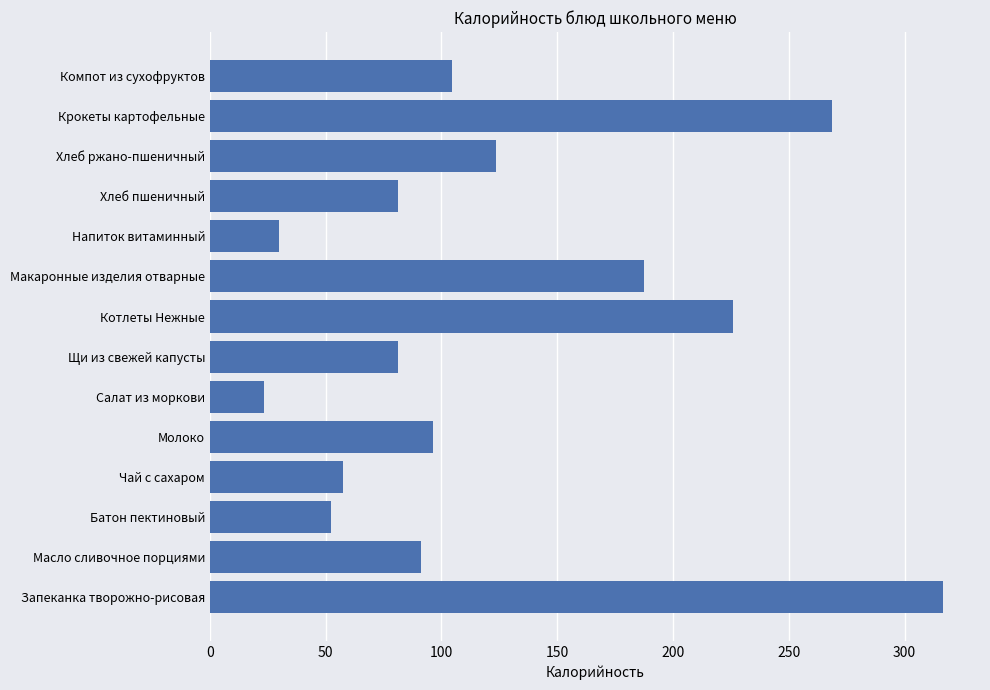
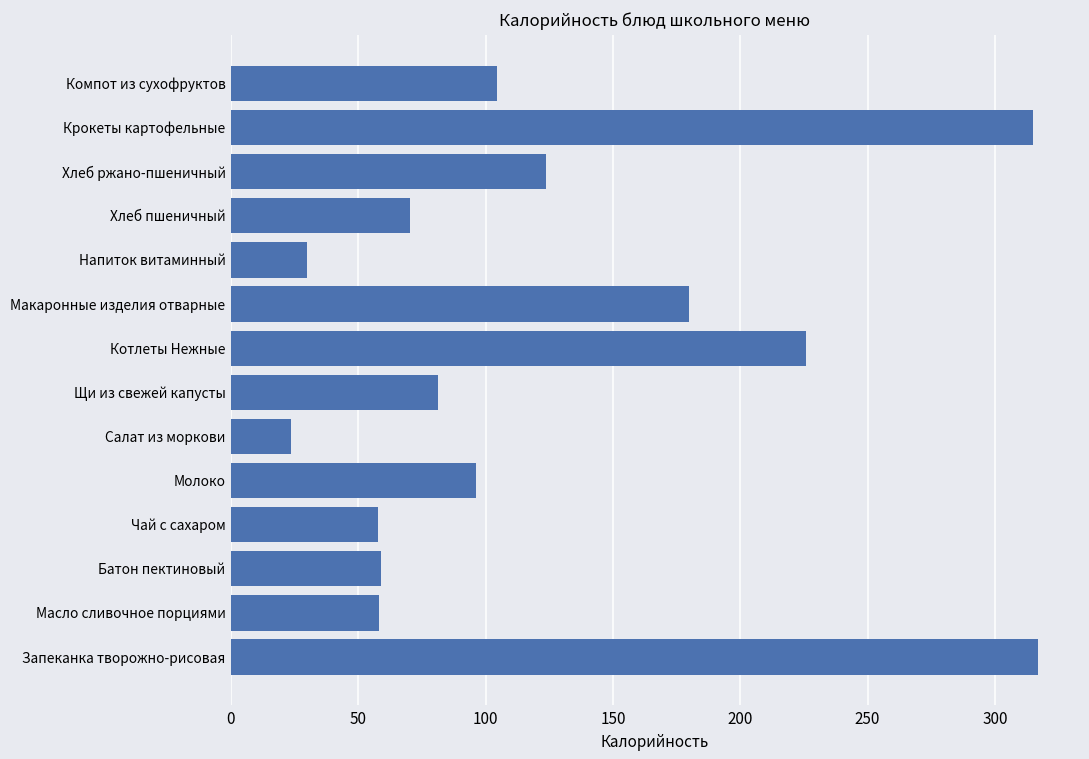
  {
    "Компот из сухофруктов": 104,
-   "Крокеты картофельные": 269,
+   "Крокеты картофельные": 315,
    "Хлеб ржано-пшеничный": 124,
-   "Хлеб пшеничный": 81,
+   "Хлеб пшеничный": 70,
    "Напиток витаминный": 30,
-   "Макаронные изделия отварные": 188,
+   "Макаронные изделия отварные": 180,
    "Котлеты Нежные": 226,
    "Щи из свежей капусты": 81,
    "Салат из моркови": 23,
    "Молоко": 96,
    "Чай с сахаром": 58,
-   "Батон пектиновый": 52,
-   "Масло сливочное порциями": 91,
+   "Батон пектиновый": 59,
+   "Масло сливочное порциями": 58,
    "Запеканка творожно-рисовая": 317
  }
